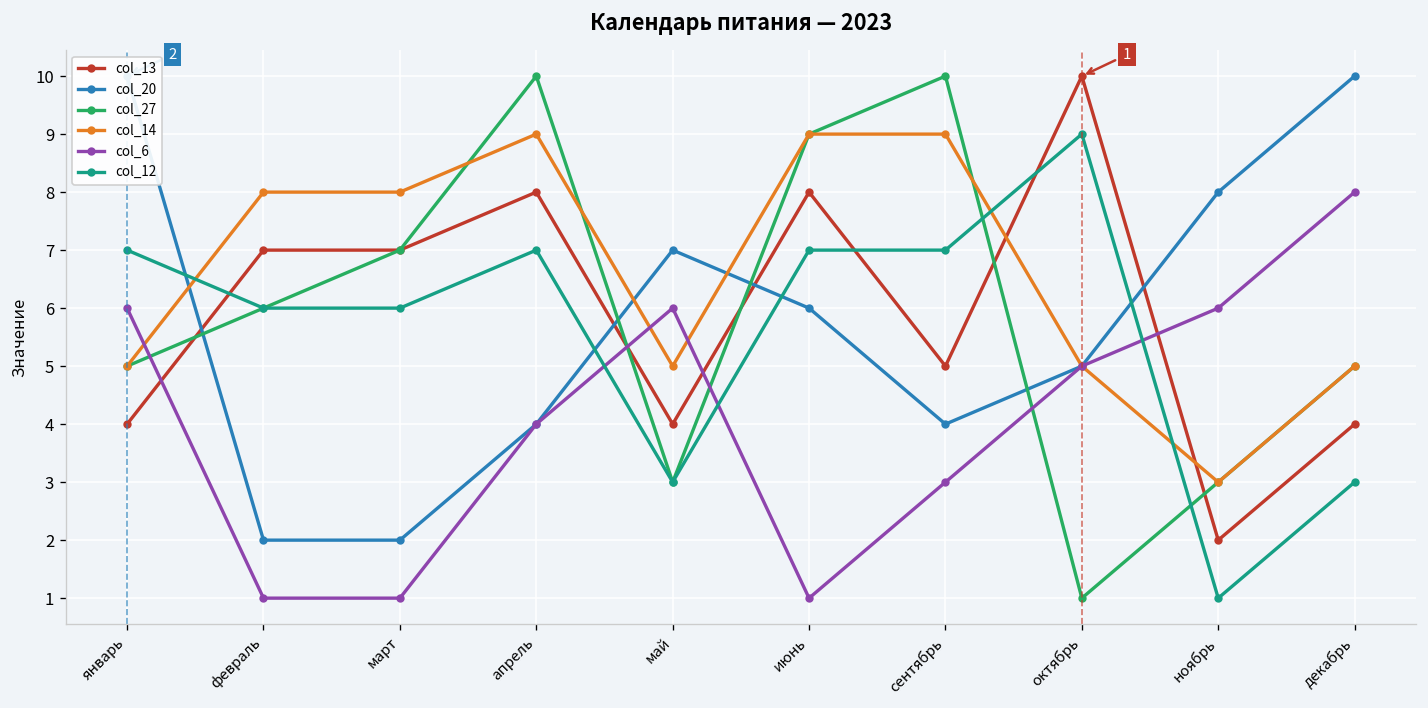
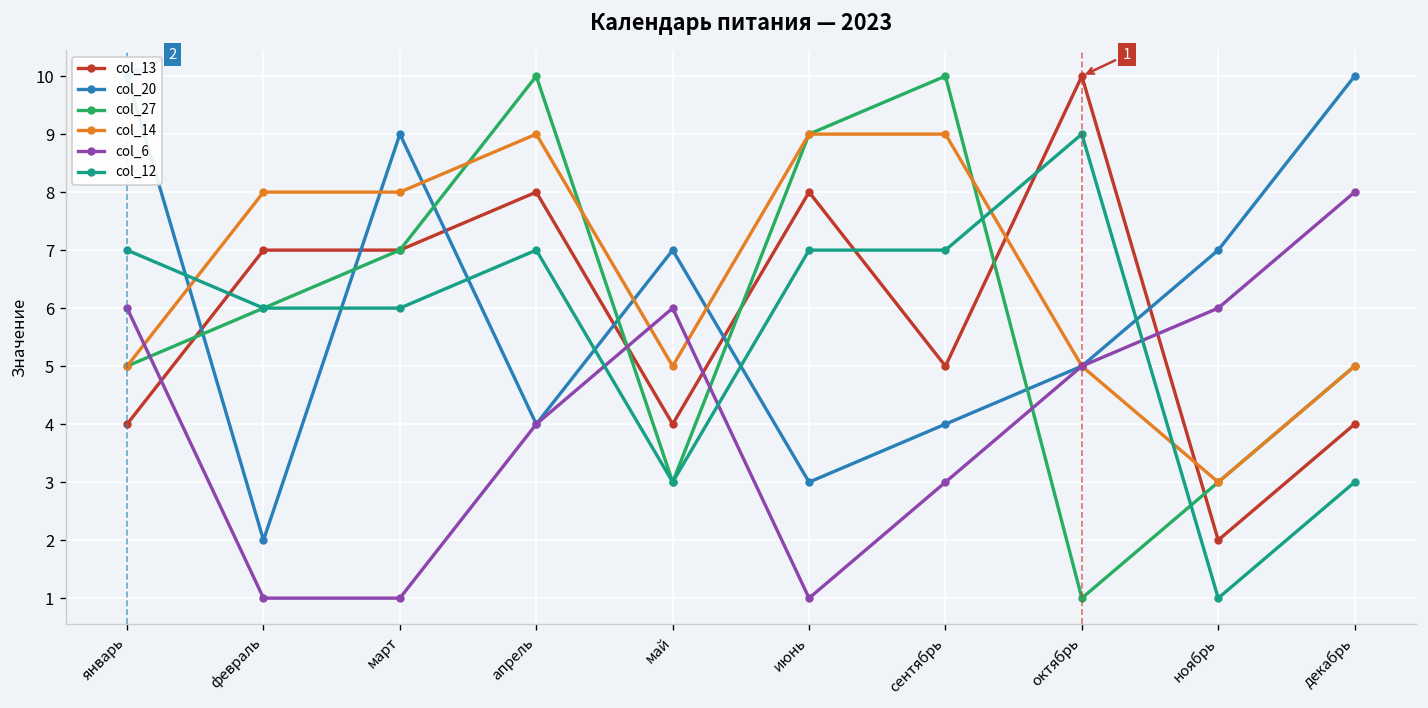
  {
    "col_13": {
      "январь": 4,
      "февраль": 7,
      "апрель": 8,
      "май": 4,
      "июнь": 8,
      "сентябрь": 5,
      "октябрь": 10,
      "ноябрь": 2,
      "декабрь": 4
    },
    "col_20": {
      "февраль": 2,
-     "март": 2,
+     "март": 9,
      "май": 7,
-     "июнь": 6,
+     "июнь": 3,
      "сентябрь": 4,
-     "ноябрь": 8,
+     "ноябрь": 7,
      "декабрь": 10
    },
    "col_14": {
      "февраль": 8,
      "март": 8,
      "апрель": 9,
      "май": 5,
      "сентябрь": 9
    },
    "col_6": {
      "январь": 6,
      "февраль": 1,
      "март": 1,
      "май": 6,
      "июнь": 1,
      "сентябрь": 3,
      "ноябрь": 6,
      "декабрь": 8
    }
  }
